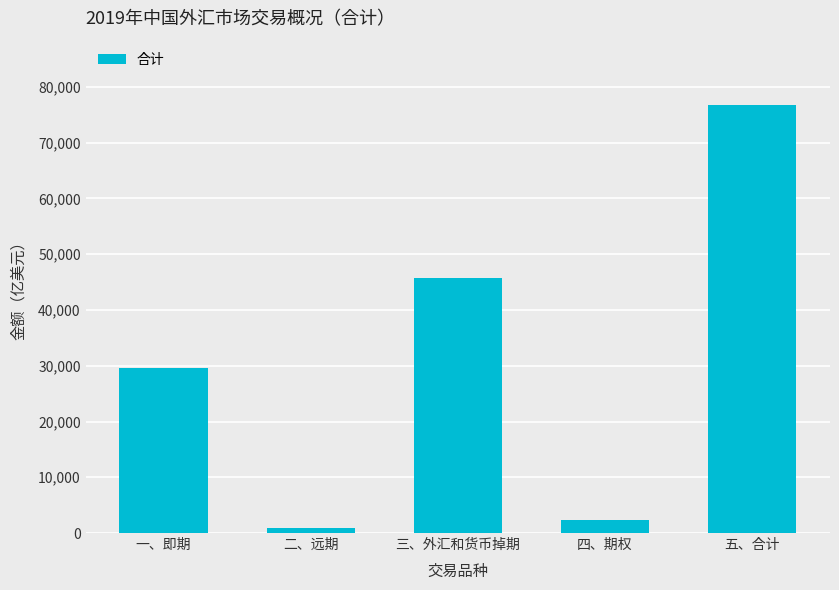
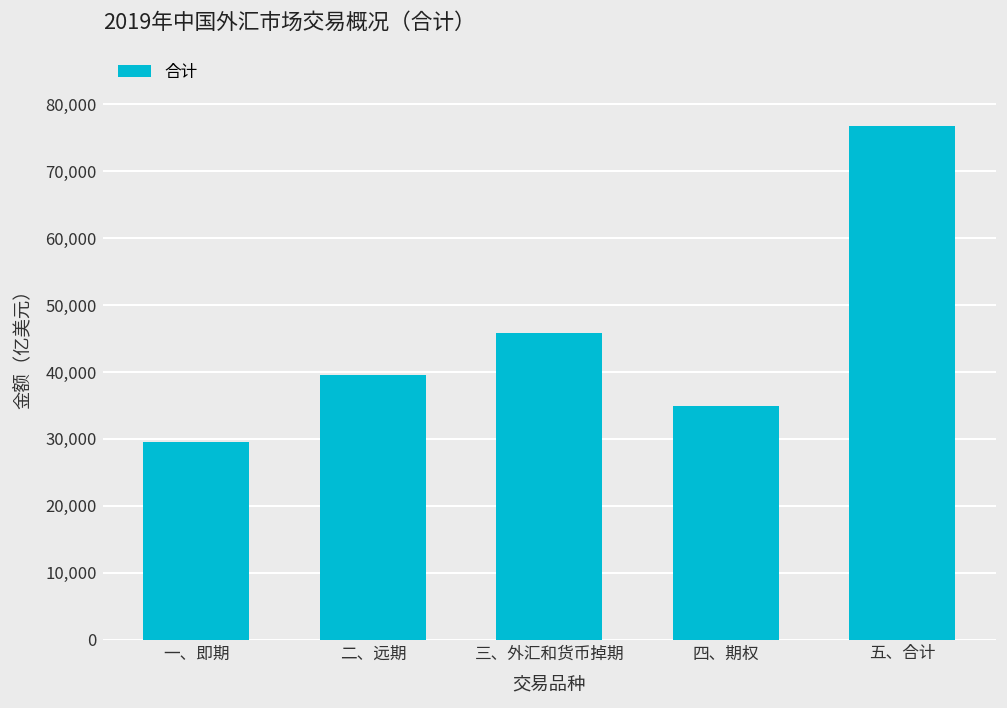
  {
    "一、即期": "30,000",
-   "二、远期": "1,000",
+   "二、远期": "40,000",
    "三、外汇和货币掉期": "46,000",
-   "四、期权": "2,000",
+   "四、期权": "35,000",
    "五、合计": "77,000"
  }
